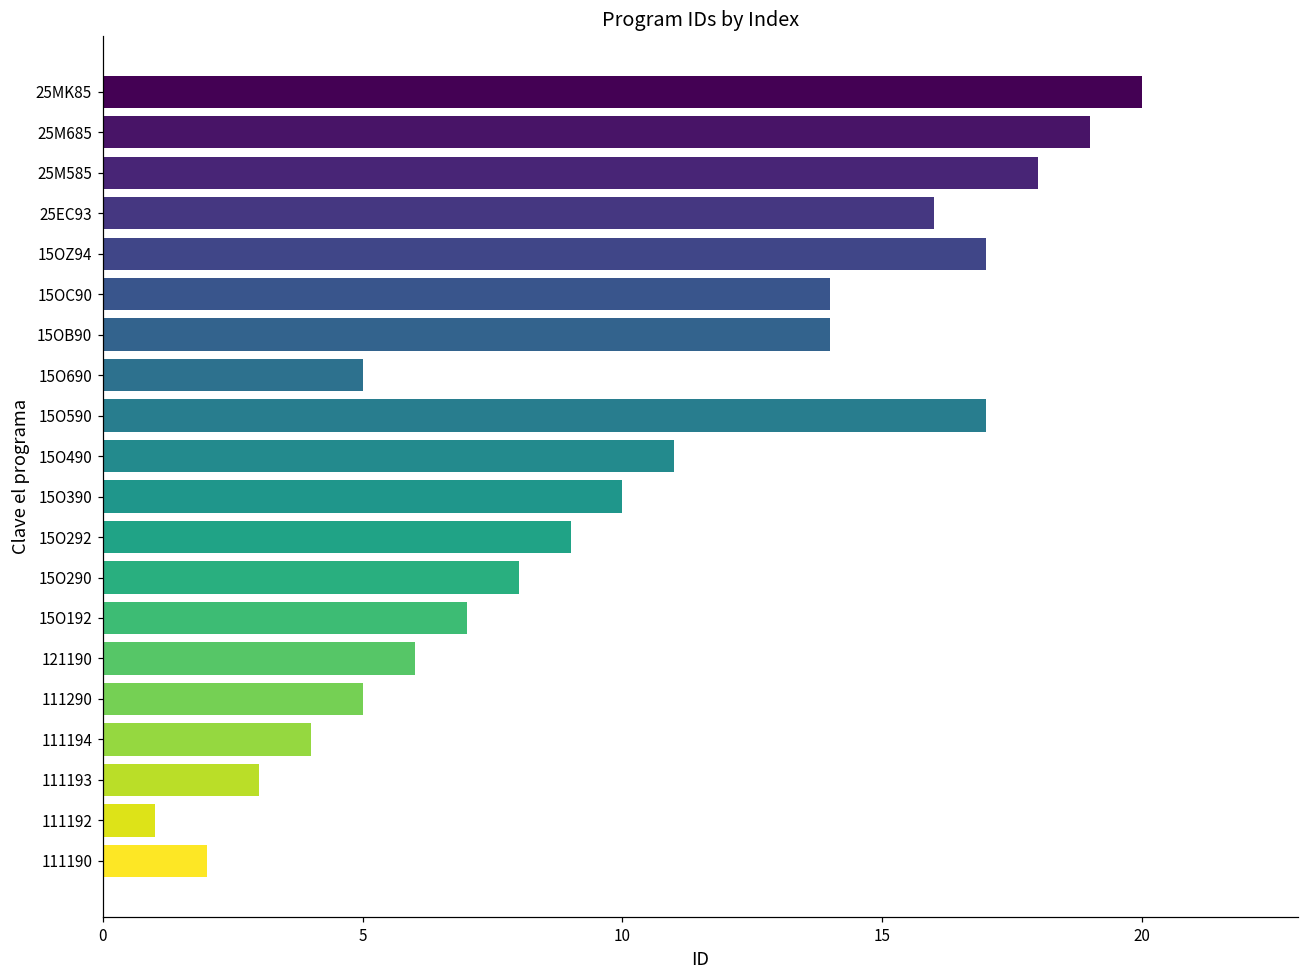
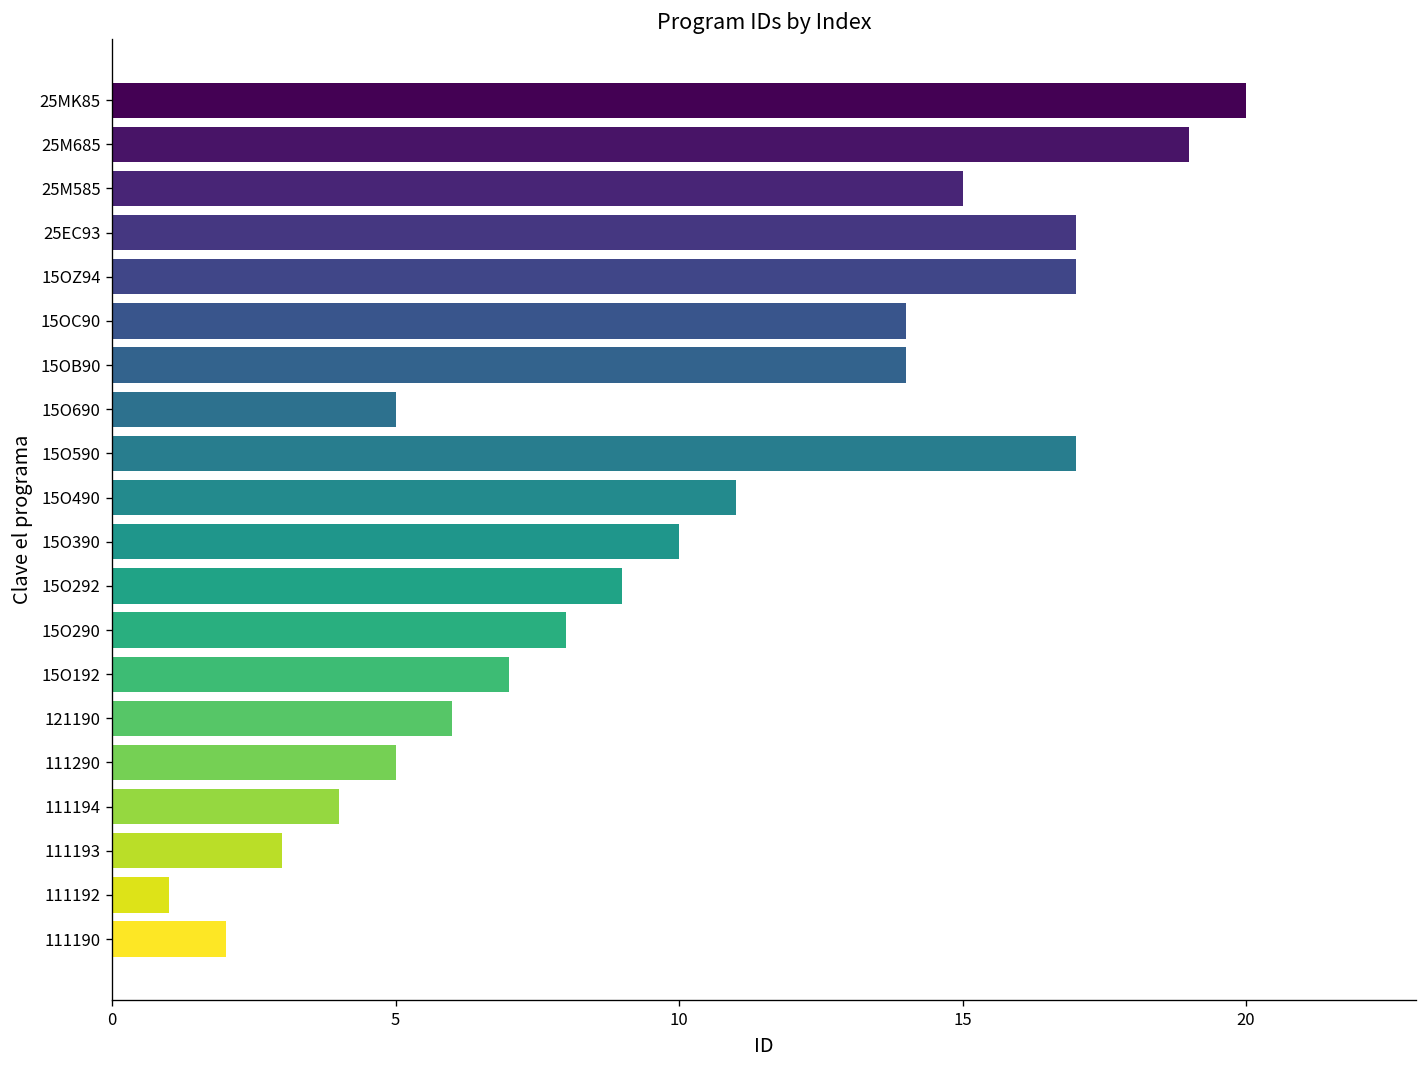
  {
    "25MK85": 20,
    "25M685": 19,
-   "25M585": 18,
-   "25EC93": 16,
+   "25M585": 15,
+   "25EC93": 17,
    "15OZ94": 17,
    "15OC90": 14,
    "15OB90": 14,
    "15O690": 5,
    "15O590": 17,
    "15O490": 11,
    "15O390": 10,
    "15O292": 9,
    "15O290": 8,
    "15O192": 7,
    "121190": 6,
    "111290": 5,
    "111194": 4,
    "111193": 3,
    "111192": 1,
    "111190": 2
  }
